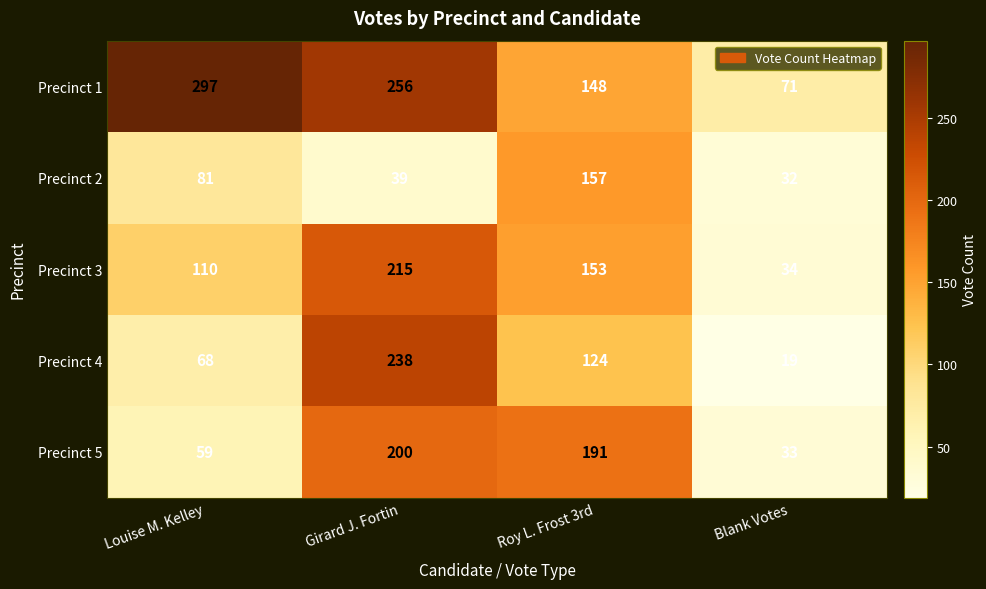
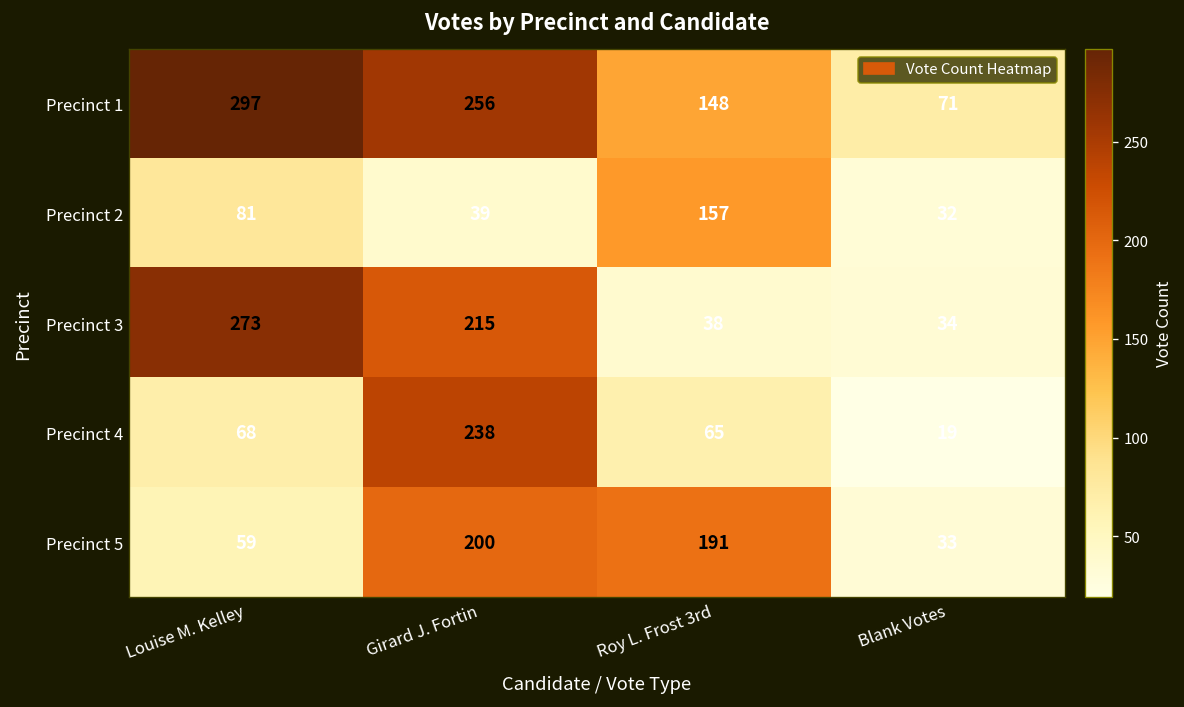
  {
    "Precinct 1": {
      "Louise M. Kelley": 297,
      "Girard J. Fortin": 256,
      "Roy L. Frost 3rd": 148,
      "Blank Votes": 71
    },
    "Precinct 2": {
      "Louise M. Kelley": 81,
      "Girard J. Fortin": 39,
      "Roy L. Frost 3rd": 157
    },
    "Precinct 3": {
-     "Louise M. Kelley": 110,
+     "Louise M. Kelley": 273,
      "Girard J. Fortin": 215,
-     "Roy L. Frost 3rd": 153
+     "Roy L. Frost 3rd": 38
    },
    "Precinct 4": {
      "Louise M. Kelley": 68,
      "Girard J. Fortin": 238,
-     "Roy L. Frost 3rd": 124
+     "Roy L. Frost 3rd": 65
    },
    "Precinct 5": {
      "Louise M. Kelley": 59,
      "Girard J. Fortin": 200,
      "Roy L. Frost 3rd": 191
    }
  }
